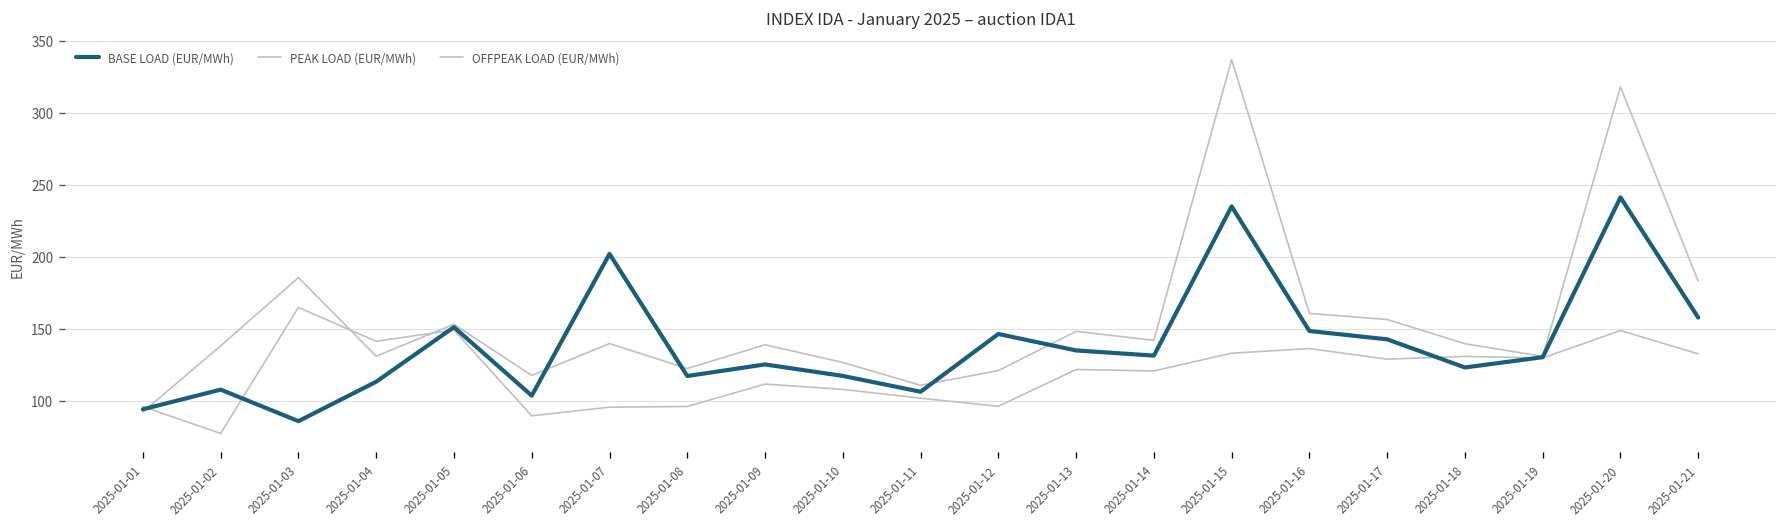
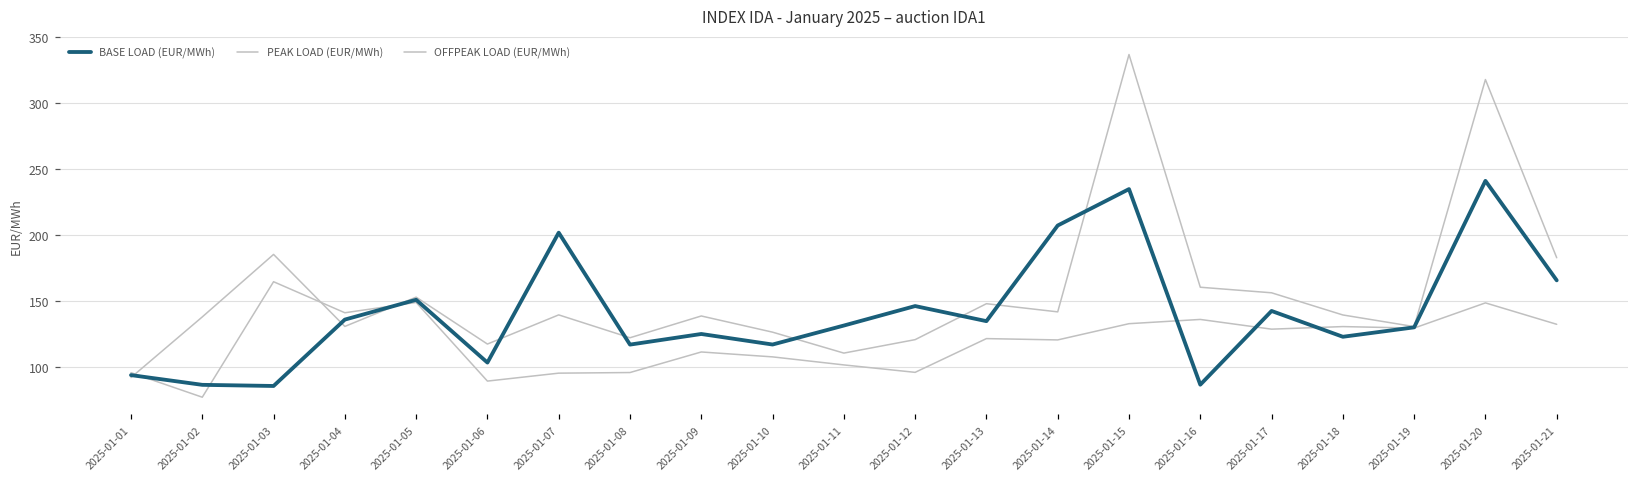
  {
    "BASE LOAD (EUR/MWh)": {
-     "2025-01-02": 108,
+     "2025-01-02": 87,
      "2025-01-03": 86,
-     "2025-01-04": 113,
+     "2025-01-04": 136,
      "2025-01-06": 103,
      "2025-01-07": 202,
      "2025-01-08": 117,
      "2025-01-09": 125,
      "2025-01-10": 117,
-     "2025-01-11": 106,
+     "2025-01-11": 132,
      "2025-01-12": 146,
      "2025-01-13": 135,
-     "2025-01-14": 131,
+     "2025-01-14": 207,
      "2025-01-15": 235,
-     "2025-01-16": 148,
+     "2025-01-16": 87,
      "2025-01-17": 143,
      "2025-01-18": 123,
      "2025-01-20": 241,
-     "2025-01-21": 158
+     "2025-01-21": 166
    }
  }
